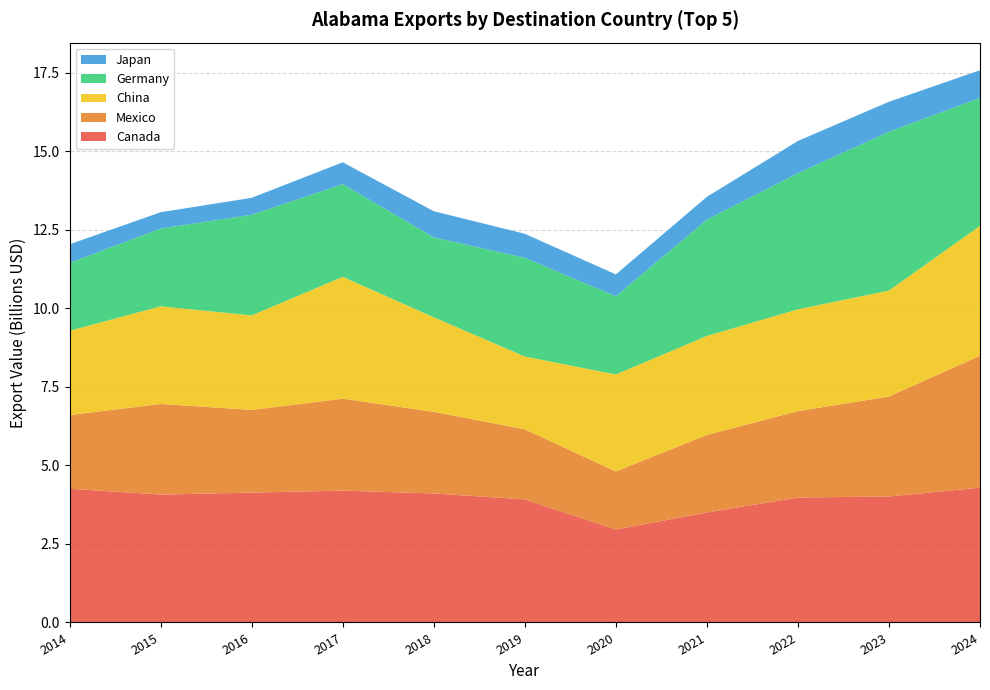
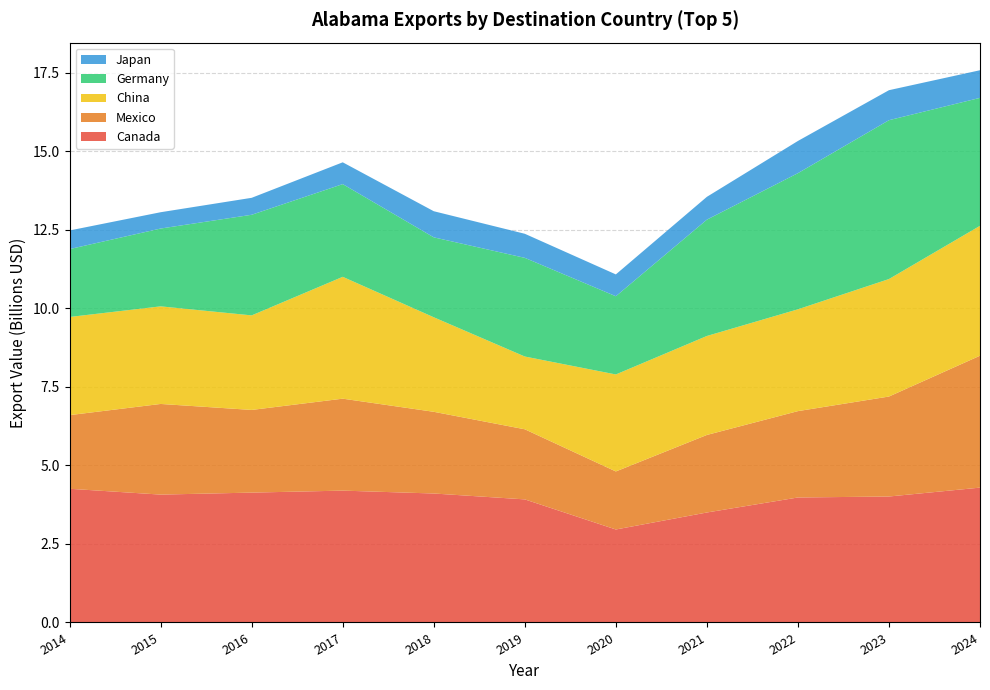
  {
    "China": {
-     "2014": 2.7,
+     "2014": 3.1,
      "2015": 3.1,
      "2016": 3.0,
      "2017": 3.9,
      "2018": 3.0,
      "2019": 2.3,
      "2020": 3.1,
      "2021": 3.2,
      "2022": 3.2,
-     "2023": 3.4,
+     "2023": 3.7,
      "2024": 4.1
    },
    "Germany": {
      "2014": 2.2,
      "2015": 2.5,
      "2016": 3.2,
      "2017": 3.0,
      "2018": 2.5,
      "2019": 3.1,
      "2020": 2.5,
      "2021": 3.7,
      "2022": 4.3,
      "2023": 5.1,
      "2024": 4.1
    },
    "Japan": {
      "2014": 0.6,
      "2015": 0.5,
      "2016": 0.5,
      "2017": 0.7,
      "2018": 0.8,
      "2019": 0.8,
      "2020": 0.7,
      "2021": 0.7,
      "2022": 1.0,
      "2023": 1.0,
      "2024": 0.9
    }
  }
